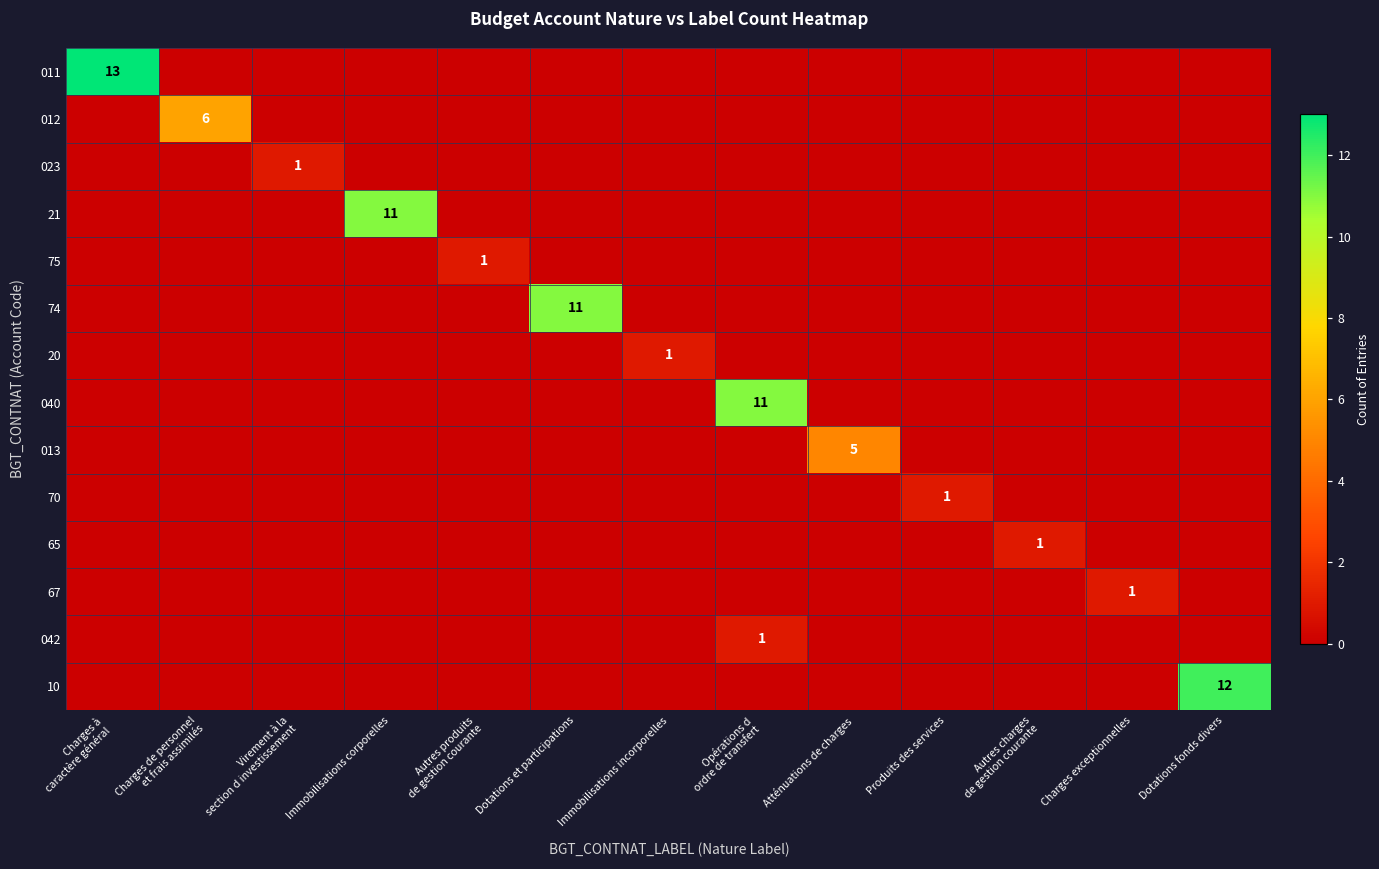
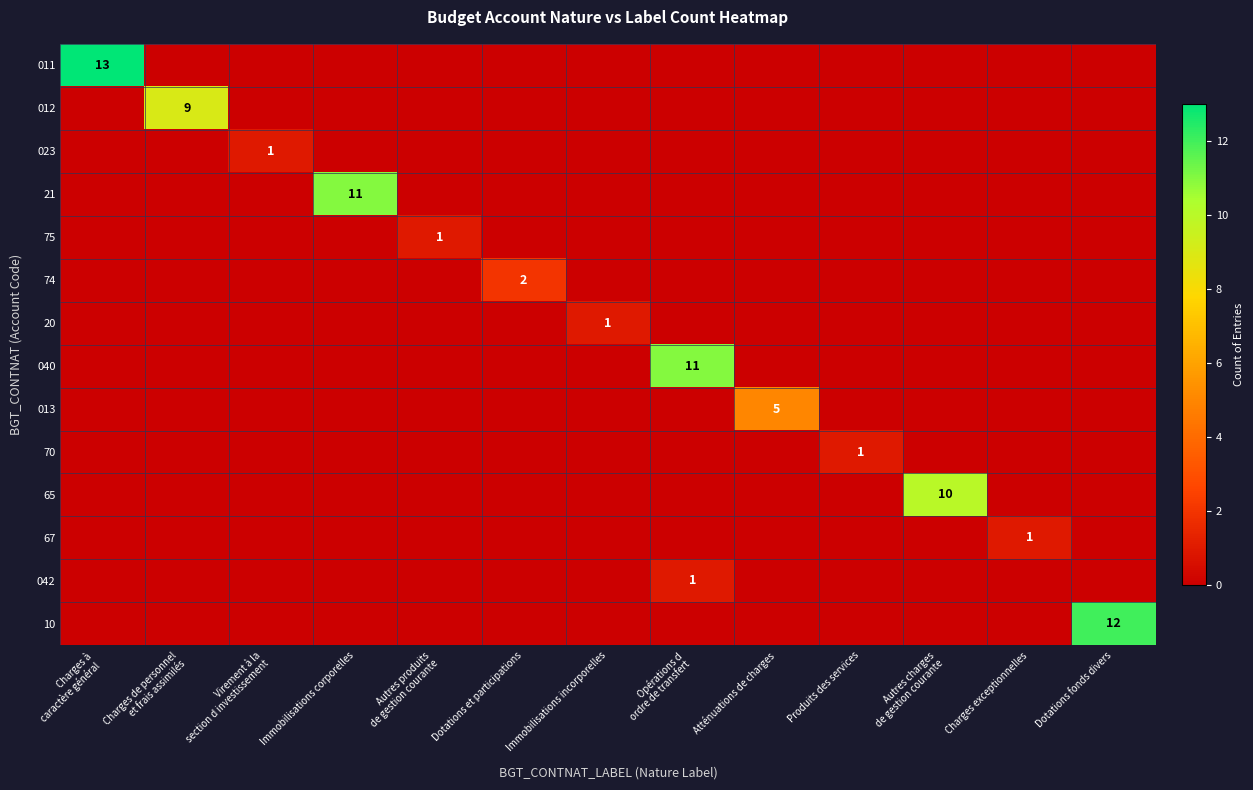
  {
    "011": {
      "Charges à caractère général": 13
    },
    "012": {
-     "Charges de personnel et frais assimilés": 6
+     "Charges de personnel et frais assimilés": 9
    },
    "023": {
      "Virement à la section d investissement": 1
    },
    "21": {
      "Immobilisations corporelles": 11
    },
    "75": {
      "Autres produits de gestion courante": 1
    },
    "74": {
-     "Dotations et participations": 11
+     "Dotations et participations": 2
    },
    "20": {
      "Immobilisations incorporelles": 1
    },
    "040": {
      "Opérations d ordre de transfert": 11
    },
    "013": {
      "Atténuations de charges": 5
    },
    "70": {
      "Produits des services": 1
    },
    "65": {
-     "Autres charges de gestion courante": 1
+     "Autres charges de gestion courante": 10
    },
    "67": {
      "Charges exceptionnelles": 1
    },
    "042": {
      "Opérations d ordre de transfert": 1
    },
    "10": {
      "Dotations fonds divers": 12
    }
  }
